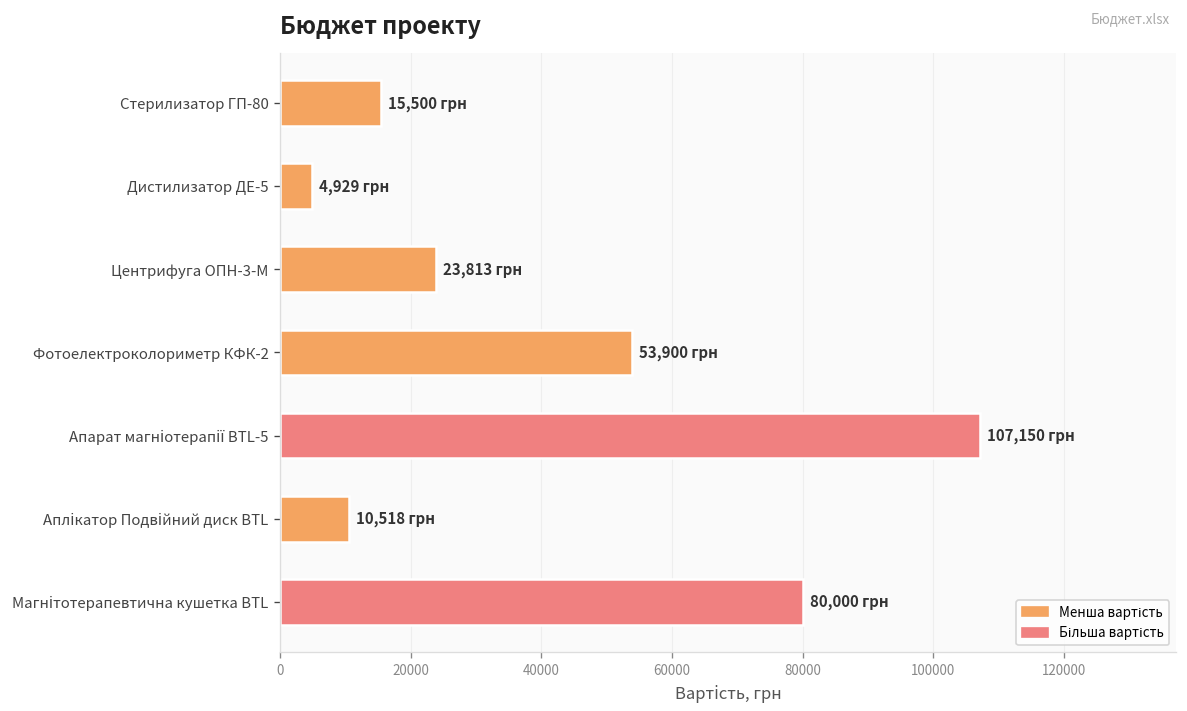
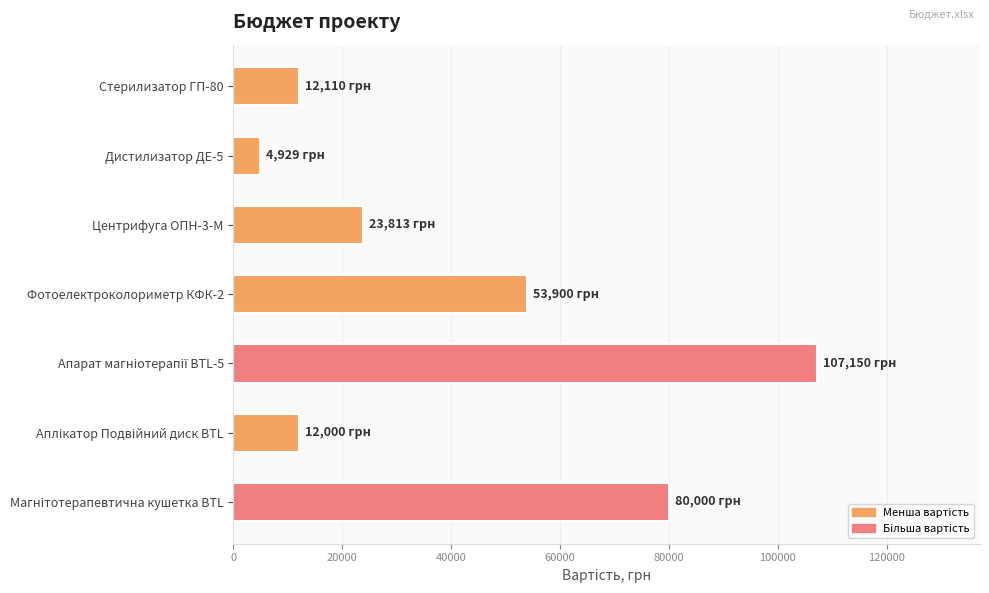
  {
-   "Стерилизатор ГП-80": "15,500",
+   "Стерилизатор ГП-80": "12,110",
    "Дистилизатор ДЕ-5": "4,929",
    "Центрифуга ОПН-3-М": "23,813",
    "Фотоелектроколориметр КФК-2": "53,900",
    "Апарат магніотерапії BTL-5": "107,150",
-   "Аплікатор Подвійний диск BTL": "10,518",
+   "Аплікатор Подвійний диск BTL": "12,000",
    "Магнітотерапевтична кушетка BTL": "80,000"
  }
